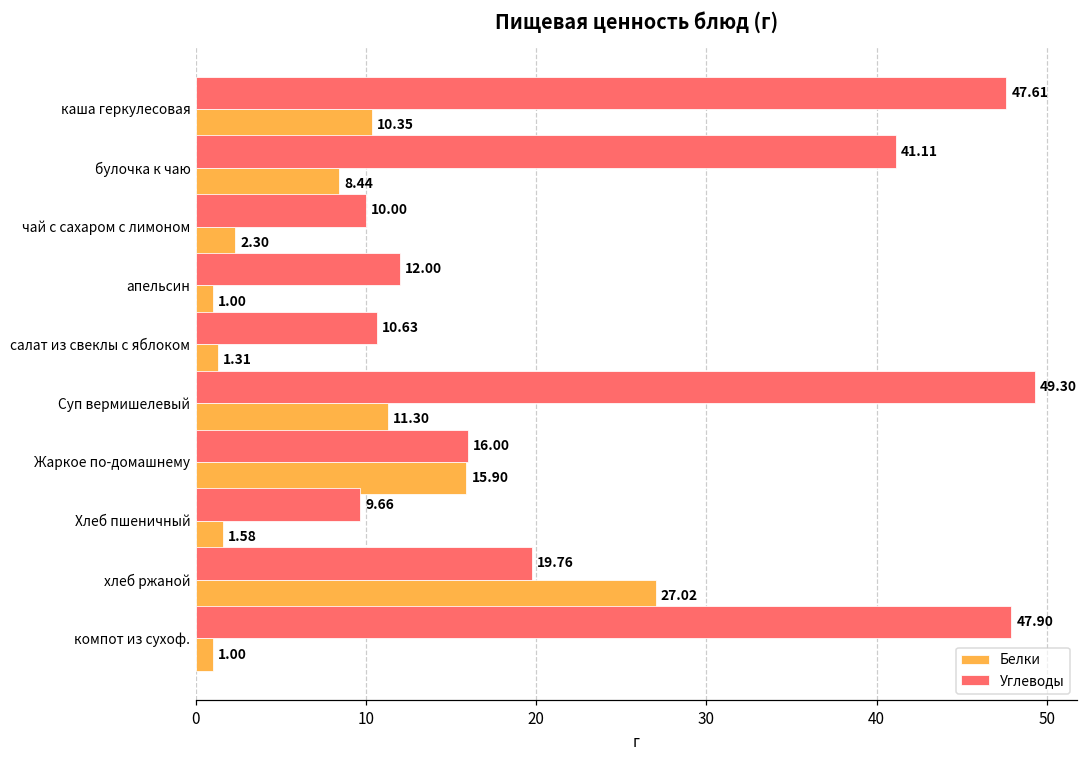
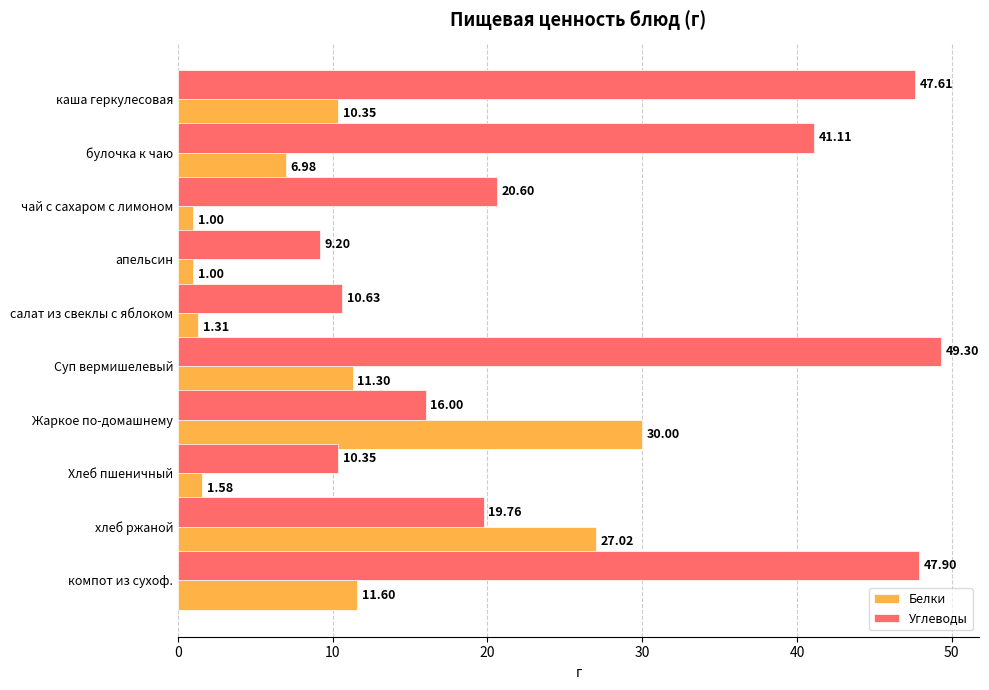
  {
    "Белки": {
      "каша геркулесовая": 10.35,
-     "булочка к чаю": 8.44,
-     "чай с сахаром с лимоном": 2.30,
+     "булочка к чаю": 6.98,
+     "чай с сахаром с лимоном": 1.00,
      "апельсин": 1.00,
      "салат из свеклы с яблоком": 1.31,
      "Суп вермишелевый": 11.30,
-     "Жаркое по-домашнему": 15.90,
+     "Жаркое по-домашнему": 30.00,
      "Хлеб пшеничный": 1.58,
      "хлеб ржаной": 27.02,
-     "компот из сухоф.": 1.00
+     "компот из сухоф.": 11.60
    },
    "Углеводы": {
      "каша геркулесовая": 47.61,
      "булочка к чаю": 41.11,
-     "чай с сахаром с лимоном": 10.00,
-     "апельсин": 12.00,
+     "чай с сахаром с лимоном": 20.60,
+     "апельсин": 9.20,
      "салат из свеклы с яблоком": 10.63,
      "Суп вермишелевый": 49.30,
      "Жаркое по-домашнему": 16.00,
-     "Хлеб пшеничный": 9.66,
+     "Хлеб пшеничный": 10.35,
      "хлеб ржаной": 19.76,
      "компот из сухоф.": 47.90
    }
  }
